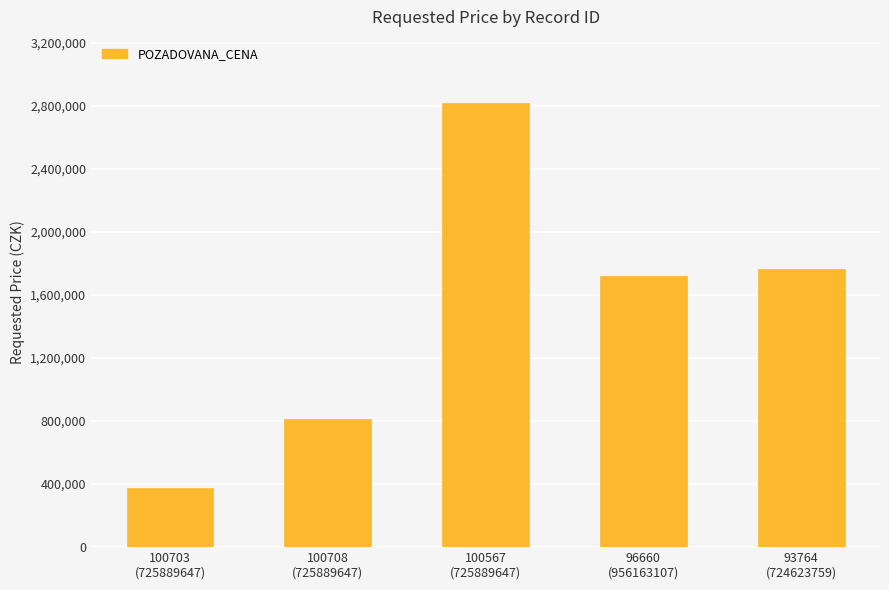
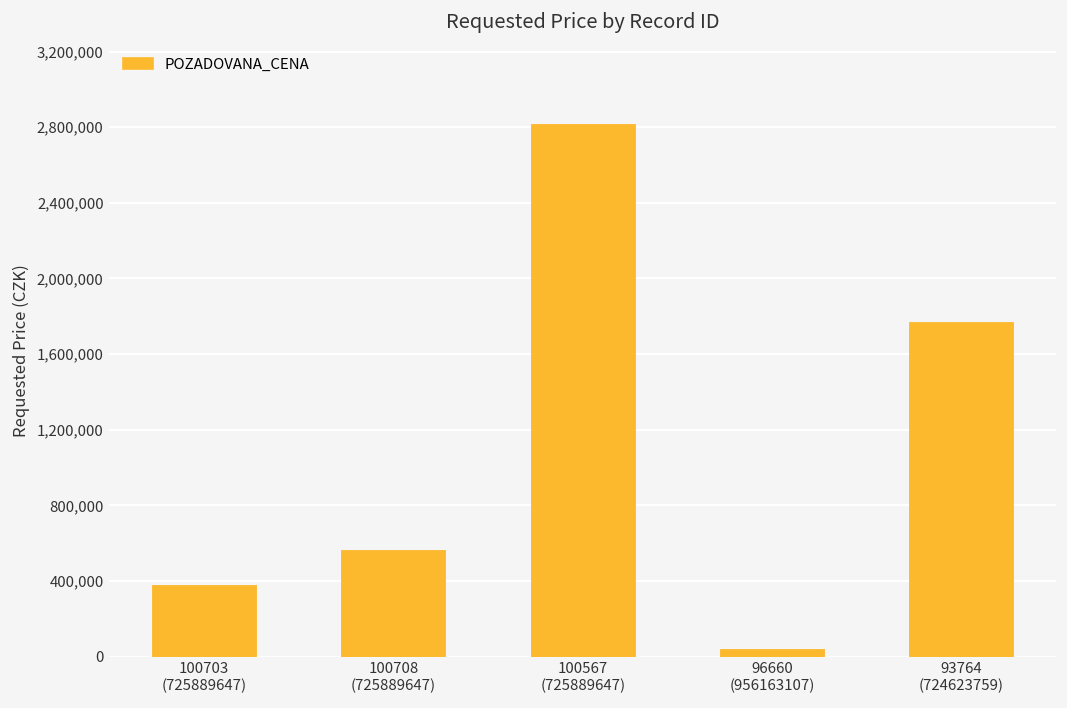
  {
    "100703 (725889647)": "380,000",
-   "100708 (725889647)": "810,000",
+   "100708 (725889647)": "570,000",
    "100567 (725889647)": "2,820,000",
-   "96660 (956163107)": "1,720,000",
+   "96660 (956163107)": "40,000",
    "93764 (724623759)": "1,770,000"
  }
